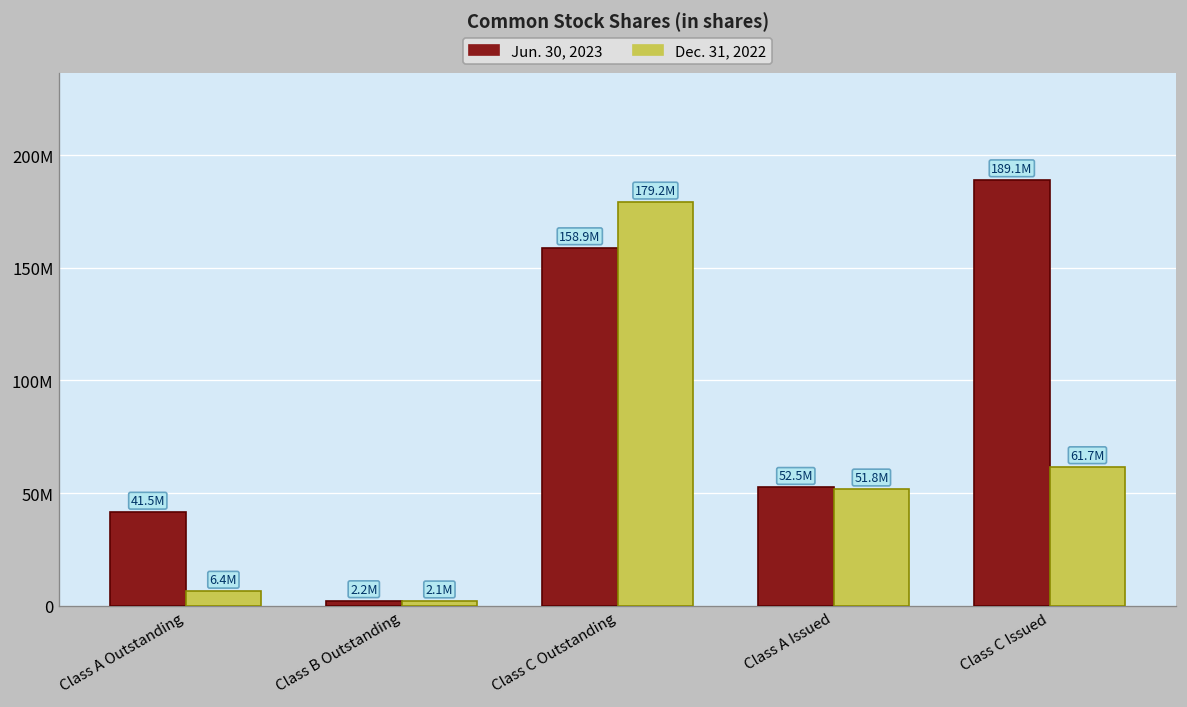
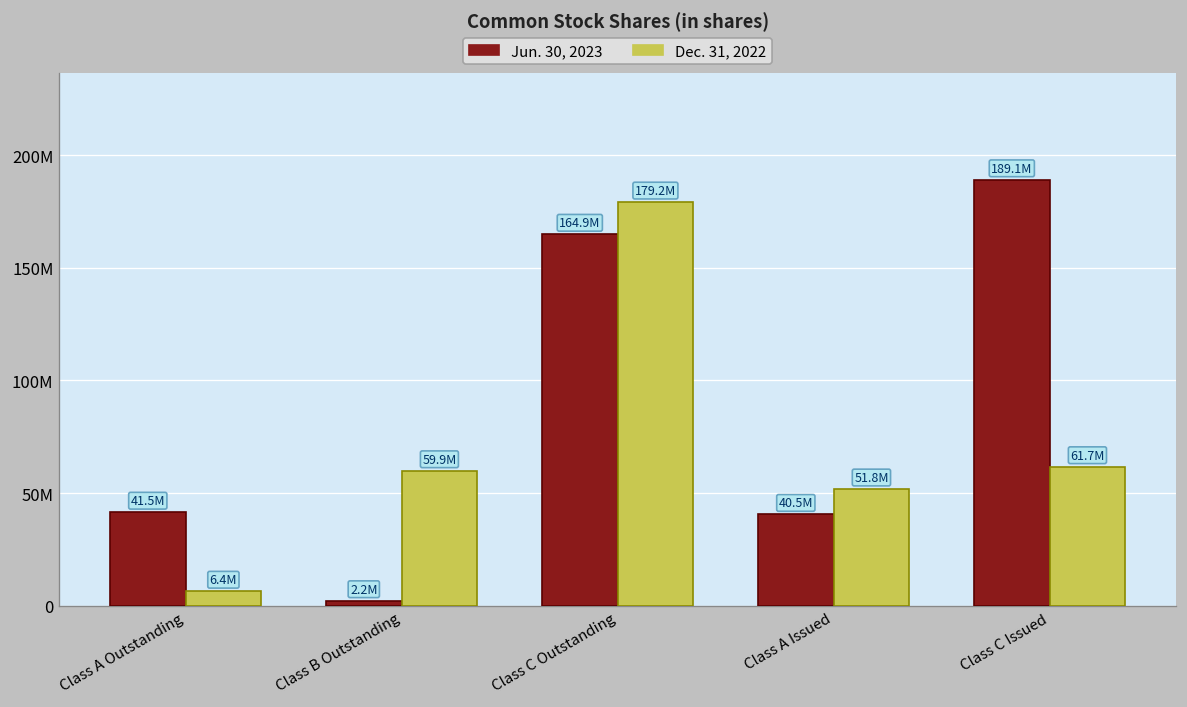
  {
    "Jun. 30, 2023": {
-     "Class C Outstanding": "158.9M",
-     "Class A Issued": "52.5M"
+     "Class C Outstanding": "164.9M",
+     "Class A Issued": "40.5M"
    },
    "Dec. 31, 2022": {
-     "Class B Outstanding": "2.1M"
+     "Class B Outstanding": "59.9M"
    }
  }
